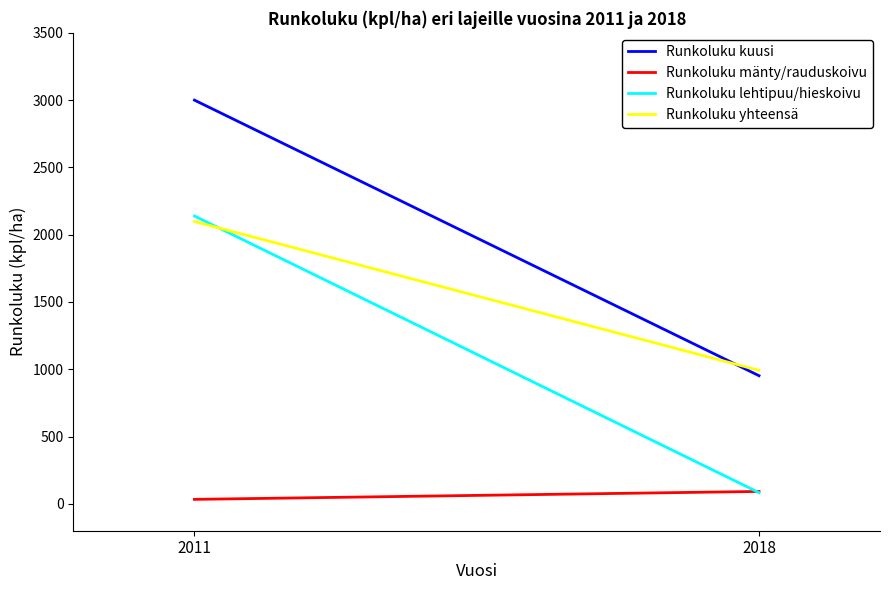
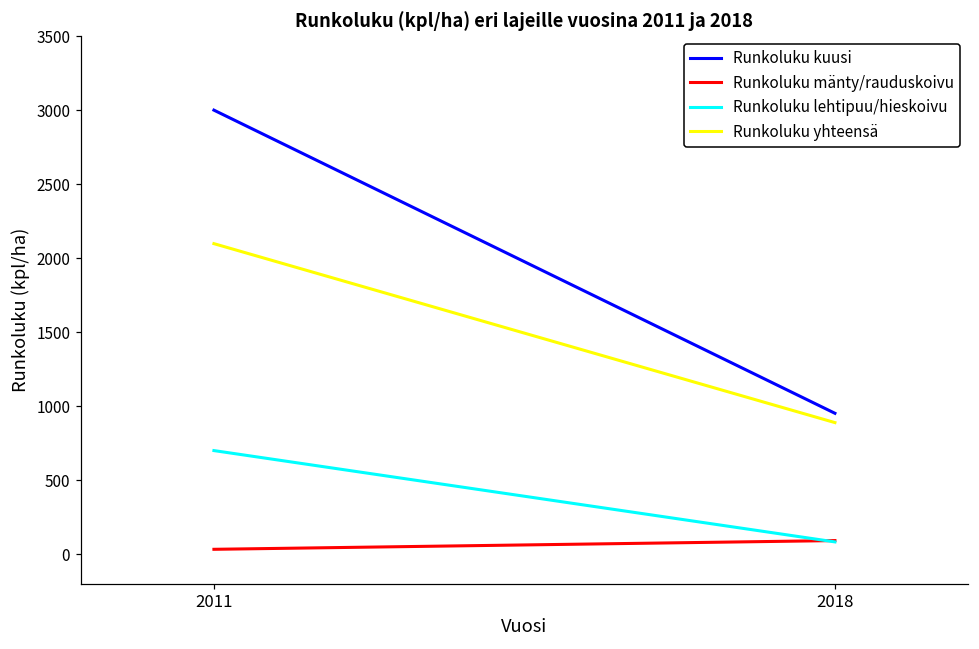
  {
    "Runkoluku kuusi": {
      "2011": 3000,
      "2018": 950
    },
    "Runkoluku mänty/rauduskoivu": {
      "2011": 30
    },
    "Runkoluku lehtipuu/hieskoivu": {
-     "2011": 2140
+     "2011": 700
    },
    "Runkoluku yhteensä": {
      "2011": 2100,
-     "2018": 990
+     "2018": 890
    }
  }
